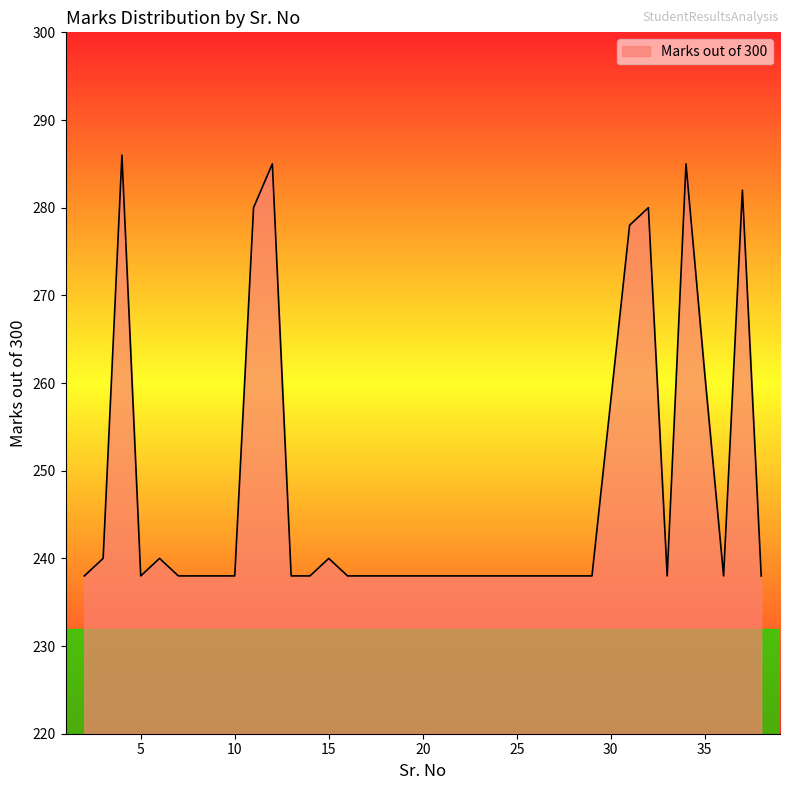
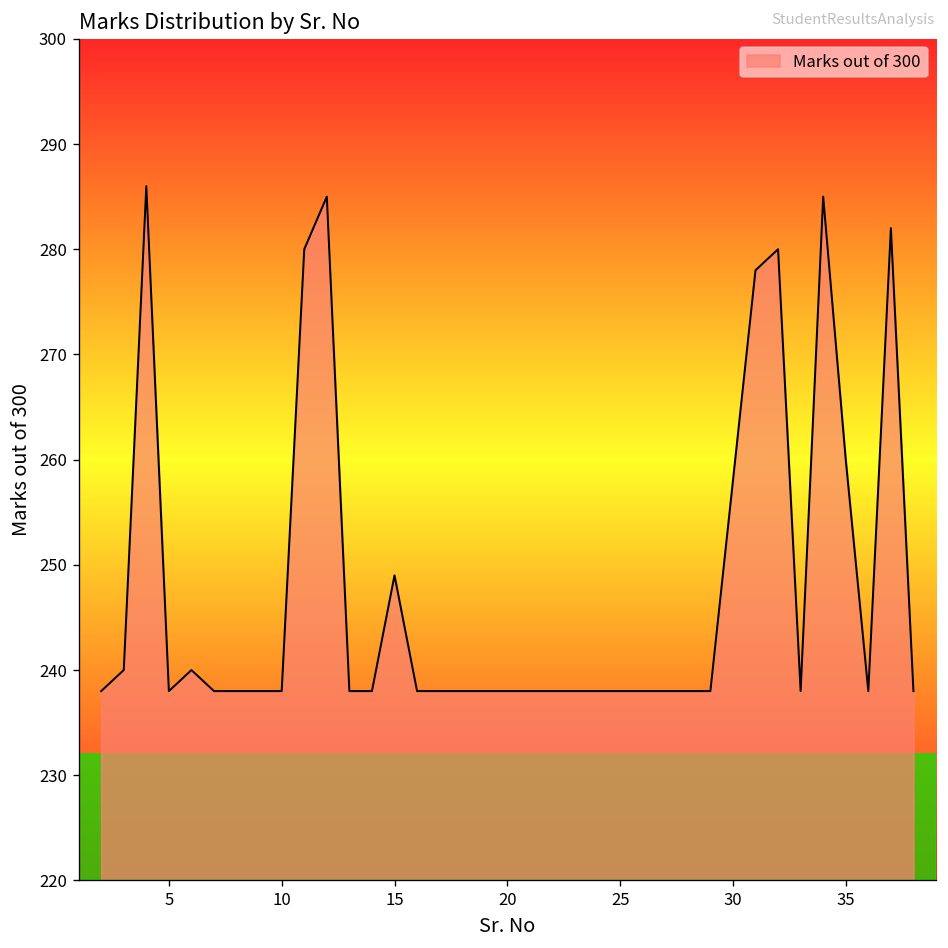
  {
    "5": 238,
    "10": 238,
-   "15": 240,
+   "15": 249,
    "20": 238,
    "25": 238,
-   "35": 261
+   "35": 260
  }
